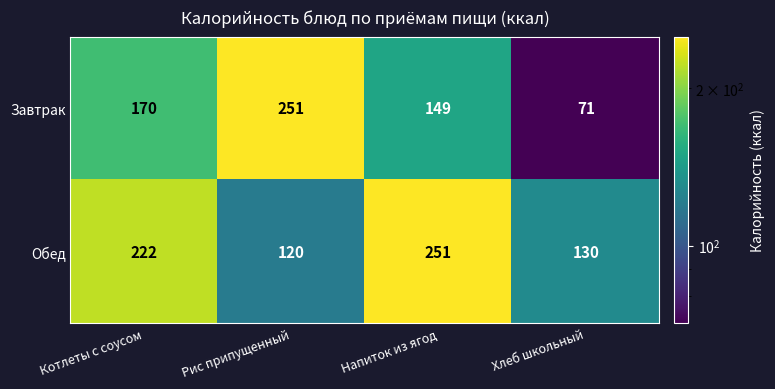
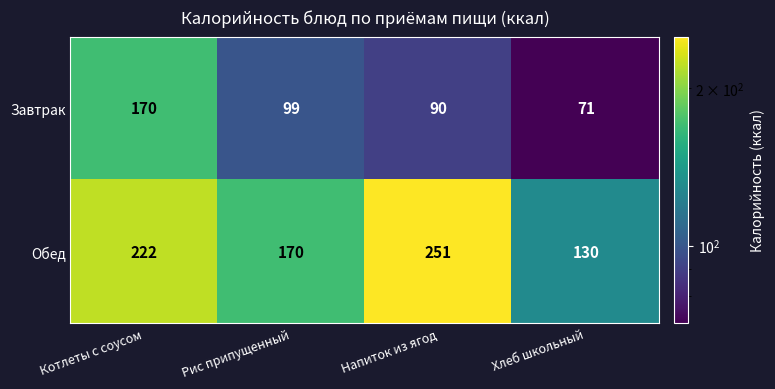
  {
    "Завтрак": {
      "Котлеты с соусом": 170,
-     "Рис припущенный": 251,
-     "Напиток из ягод": 149,
+     "Рис припущенный": 99,
+     "Напиток из ягод": 90,
      "Хлеб школьный": 71
    },
    "Обед": {
      "Котлеты с соусом": 222,
-     "Рис припущенный": 120,
+     "Рис припущенный": 170,
      "Напиток из ягод": 251,
      "Хлеб школьный": 130
    }
  }
